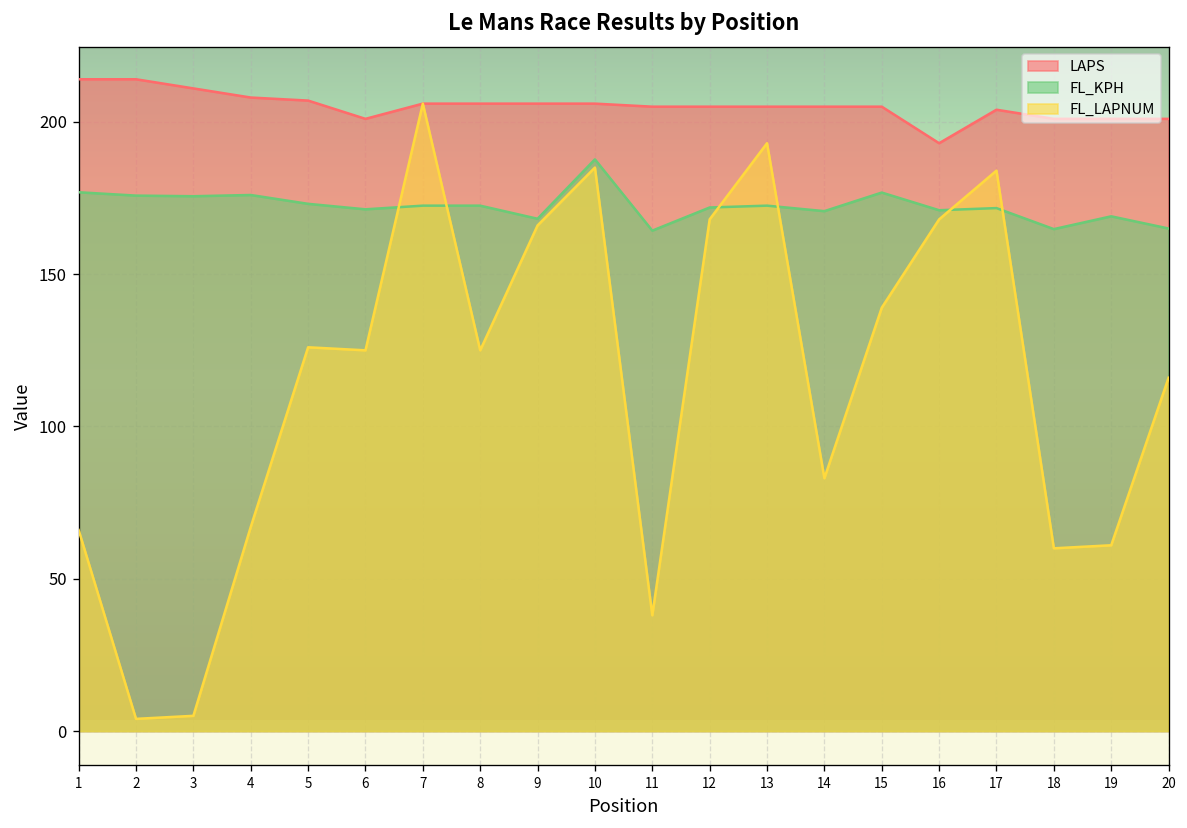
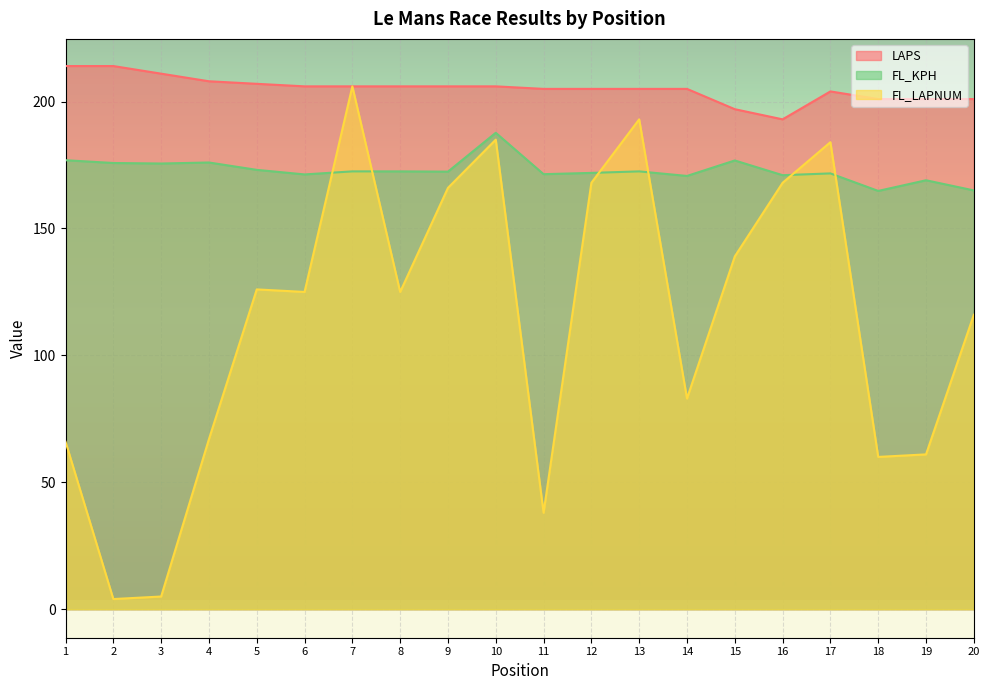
  {
    "LAPS": {
      "1": 214,
      "2": 214,
      "3": 211,
      "4": 208,
      "5": 207,
-     "6": 201,
+     "6": 206,
      "8": 206,
      "9": 206,
      "10": 206,
      "11": 205,
      "12": 205,
      "13": 205,
      "14": 205,
-     "15": 205,
+     "15": 197,
      "16": 193,
      "17": 204,
      "20": 201
    },
    "FL_KPH": {
      "1": 177,
      "2": 176,
      "3": 176,
      "4": 176,
      "5": 173,
      "6": 171,
      "7": 173,
      "8": 173,
-     "9": 168,
+     "9": 172,
      "10": 188,
-     "11": 164,
+     "11": 171,
      "12": 172,
      "13": 173,
      "14": 171,
      "15": 177,
      "16": 171,
      "17": 172,
      "18": 165,
      "19": 169,
      "20": 165
    },
    "FL_LAPNUM": {
      "1": 66,
      "2": 4,
      "3": 5,
      "4": 67,
      "5": 126,
      "6": 125,
      "8": 125,
      "9": 166,
      "10": 185,
      "11": 38,
      "12": 168,
      "13": 193,
      "14": 83,
      "15": 139,
      "16": 168,
      "17": 184,
      "18": 60,
      "19": 61,
      "20": 116
    }
  }
